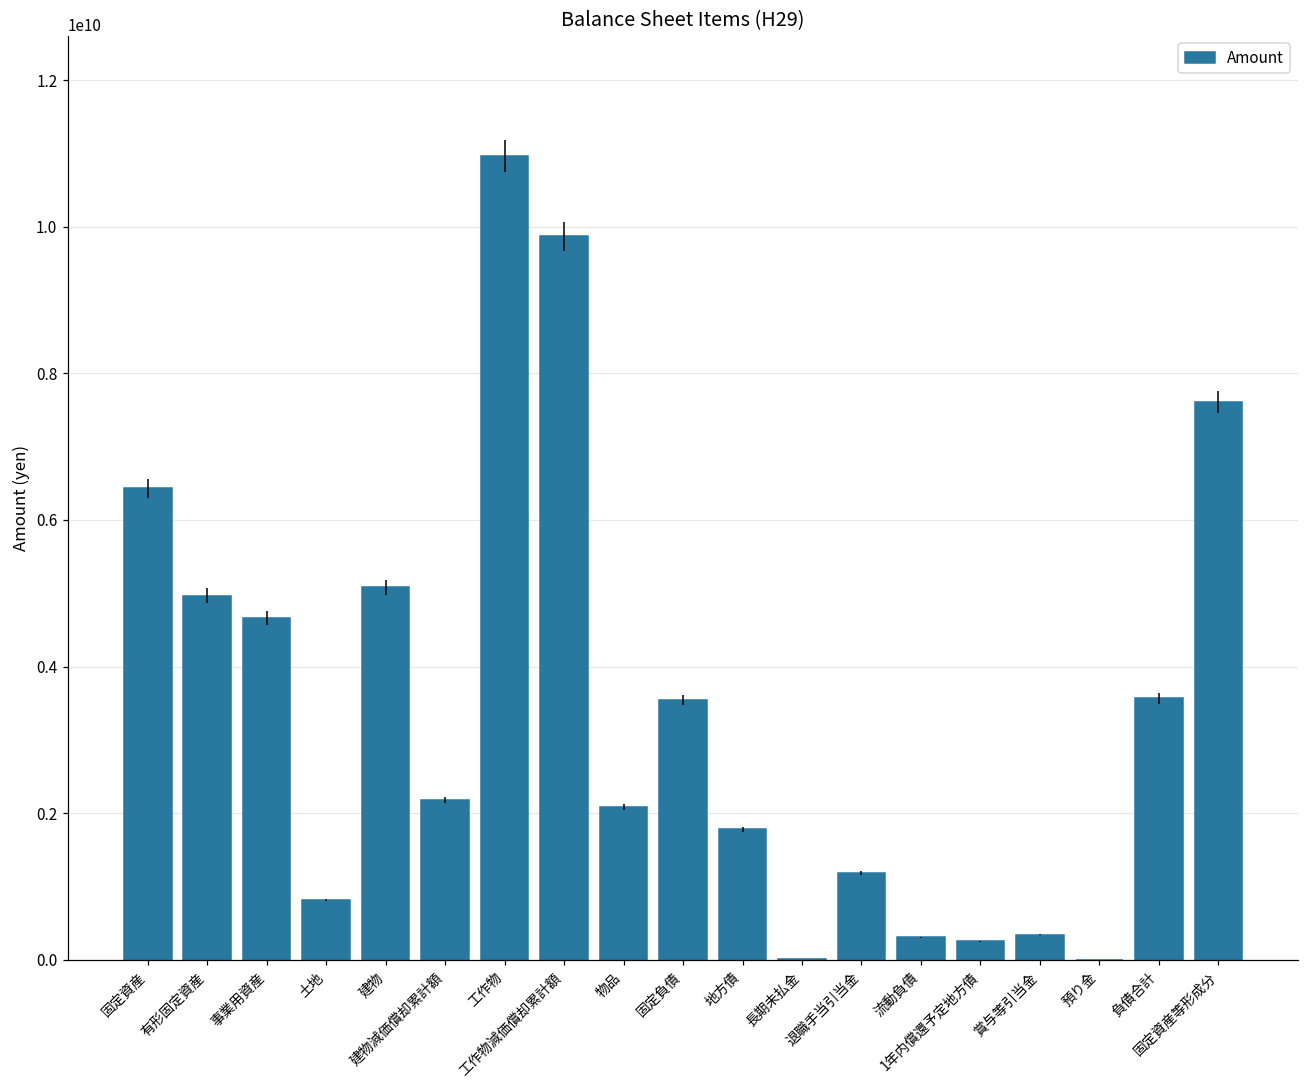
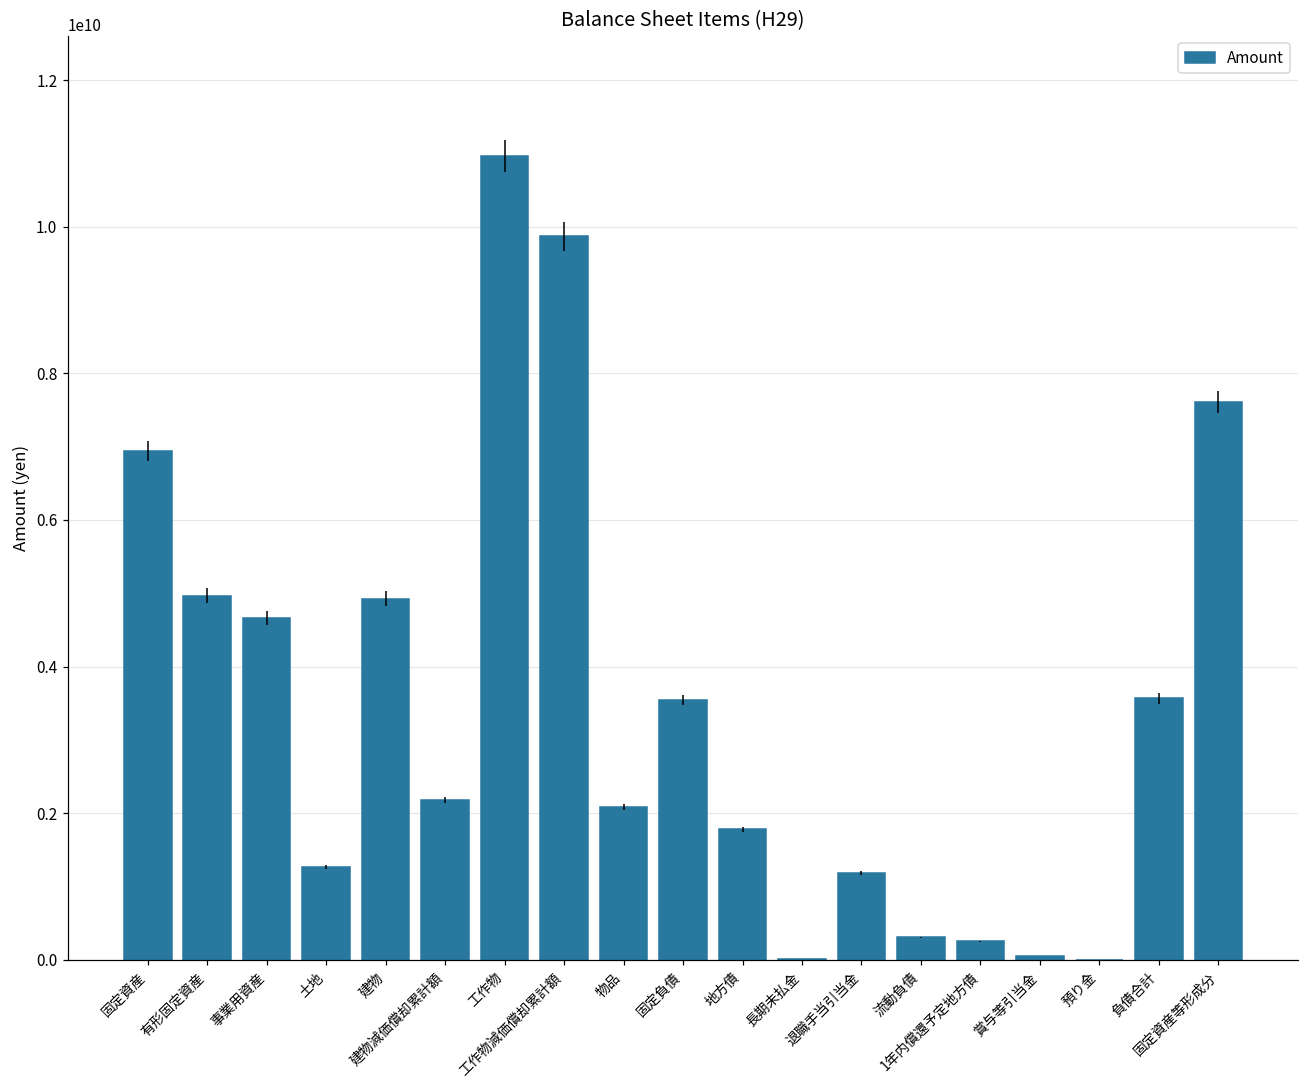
  {
-   "固定資産": 6400000000,
+   "固定資産": 6900000000,
    "有形固定資産": 5000000000,
    "事業用資産": 4700000000,
-   "土地": 800000000,
-   "建物": 5100000000,
+   "土地": 1300000000,
+   "建物": 4900000000,
    "建物減価償却累計額": 2200000000,
    "工作物": 11000000000,
    "工作物減価償却累計額": 9900000000,
    "物品": 2100000000,
    "固定負債": 3500000000,
    "地方債": 1800000000,
    "退職手当引当金": 1200000000,
    "流動負債": 300000000,
    "1年内償還予定地方債": 300000000,
-   "賞与等引当金": 300000000,
+   "賞与等引当金": 100000000,
    "負債合計": 3600000000,
    "固定資産等形成分": 7600000000
  }
